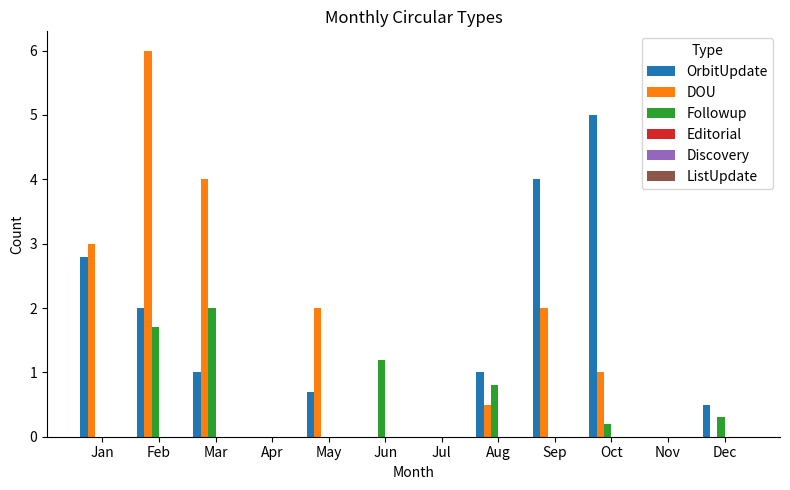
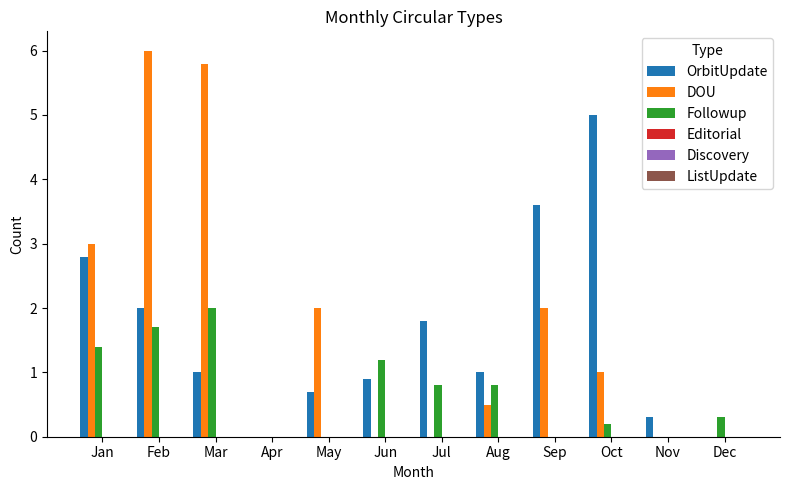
  {
    "OrbitUpdate": {
      "Jan": 2.8,
      "Feb": 2.0,
      "Mar": 1.0,
      "Apr": 0.0,
      "May": 0.7,
-     "Jun": 0.0,
-     "Jul": 0.0,
+     "Jun": 0.9,
+     "Jul": 1.8,
      "Aug": 1.0,
-     "Sep": 4.0,
+     "Sep": 3.6,
      "Oct": 5.0,
-     "Nov": 0.0,
-     "Dec": 0.5
+     "Nov": 0.3,
+     "Dec": 0.0
    },
    "DOU": {
      "Jan": 3.0,
      "Feb": 6.0,
-     "Mar": 4.0,
+     "Mar": 5.8,
      "Apr": 0.0,
      "May": 2.0,
      "Jun": 0.0,
      "Jul": 0.0,
      "Aug": 0.5,
      "Sep": 2.0,
      "Oct": 1.0,
      "Nov": 0.0,
      "Dec": 0.0
    },
    "Followup": {
-     "Jan": 0.0,
+     "Jan": 1.4,
      "Feb": 1.7,
      "Mar": 2.0,
      "Apr": 0.0,
      "May": 0.0,
      "Jun": 1.2,
-     "Jul": 0.0,
+     "Jul": 0.8,
      "Aug": 0.8,
      "Sep": 0.0,
      "Oct": 0.2,
      "Nov": 0.0,
      "Dec": 0.3
    },
    "Editorial": {
      "Jan": 0.0,
      "Feb": 0.0,
      "Mar": 0.0,
      "Apr": 0.0,
      "May": 0.0,
      "Jun": 0.0,
      "Jul": 0.0,
      "Aug": 0.0,
      "Sep": 0.0,
      "Oct": 0.0,
      "Nov": 0.0,
      "Dec": 0.0
    },
    "Discovery": {
      "Jan": 0.0,
      "Feb": 0.0,
      "Mar": 0.0,
      "Apr": 0.0,
      "May": 0.0,
      "Jun": 0.0,
      "Jul": 0.0,
      "Aug": 0.0,
      "Sep": 0.0,
      "Oct": 0.0,
      "Nov": 0.0,
      "Dec": 0.0
    },
    "ListUpdate": {
      "Jan": 0.0,
      "Feb": 0.0,
      "Mar": 0.0,
      "Apr": 0.0,
      "May": 0.0,
      "Jun": 0.0,
      "Jul": 0.0,
      "Aug": 0.0,
      "Sep": 0.0,
      "Oct": 0.0,
      "Nov": 0.0,
      "Dec": 0.0
    }
  }
